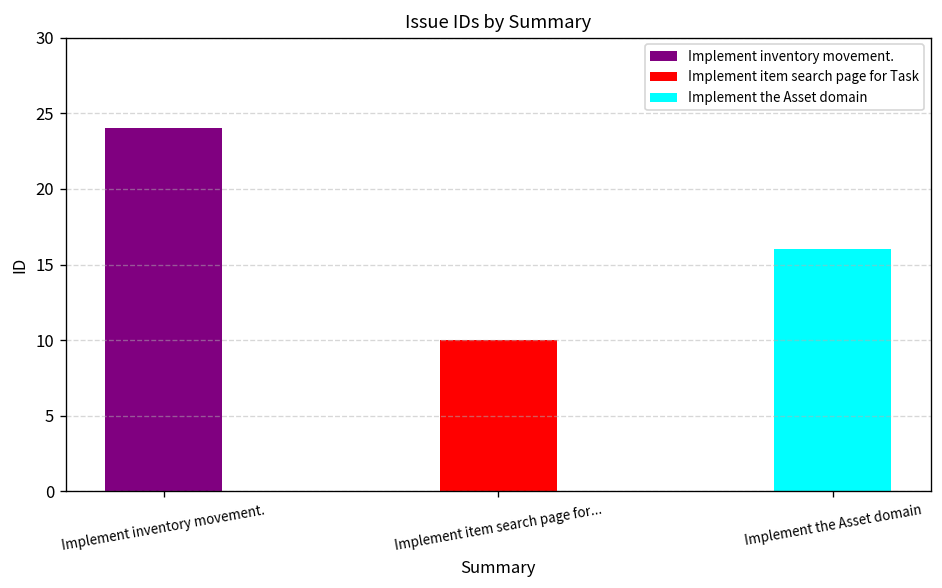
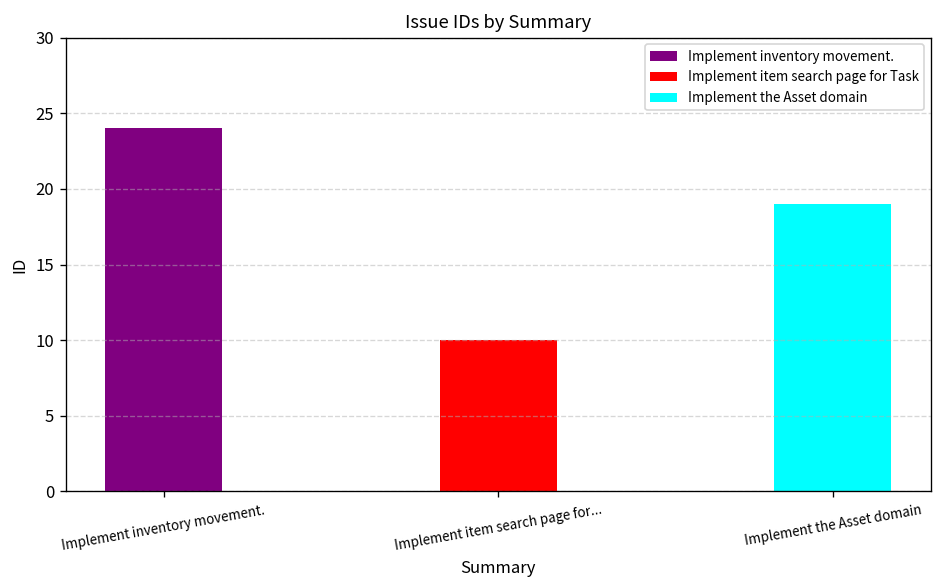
  {
    "Implement inventory movement.": 24,
    "Implement item search page for...": 10,
-   "Implement the Asset domain": 16
+   "Implement the Asset domain": 19
  }
